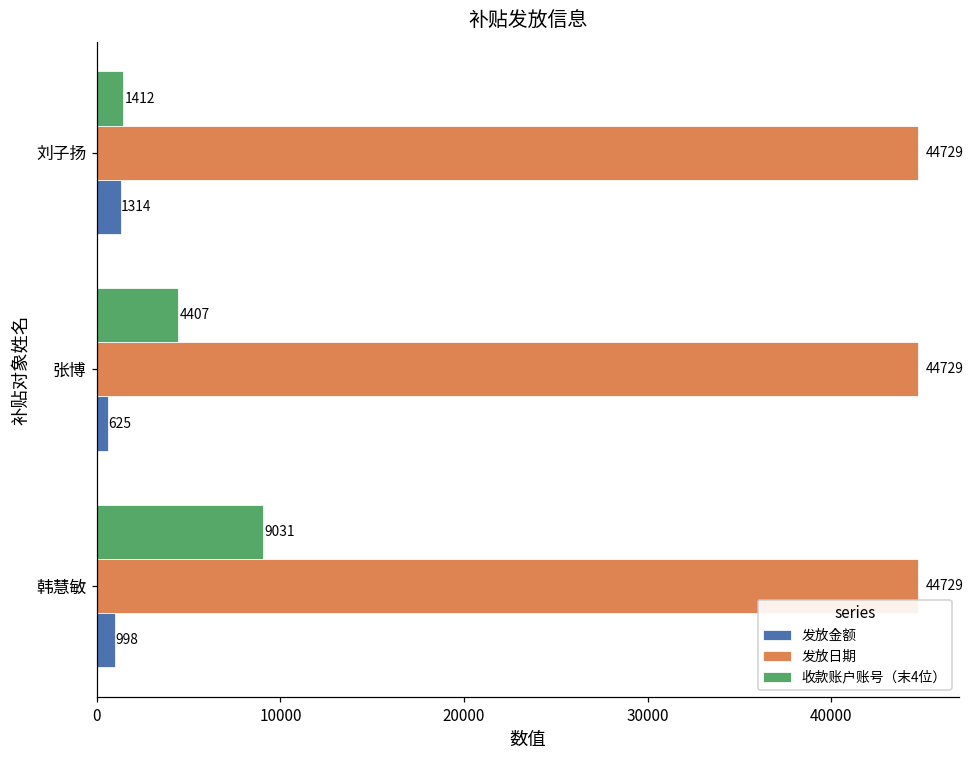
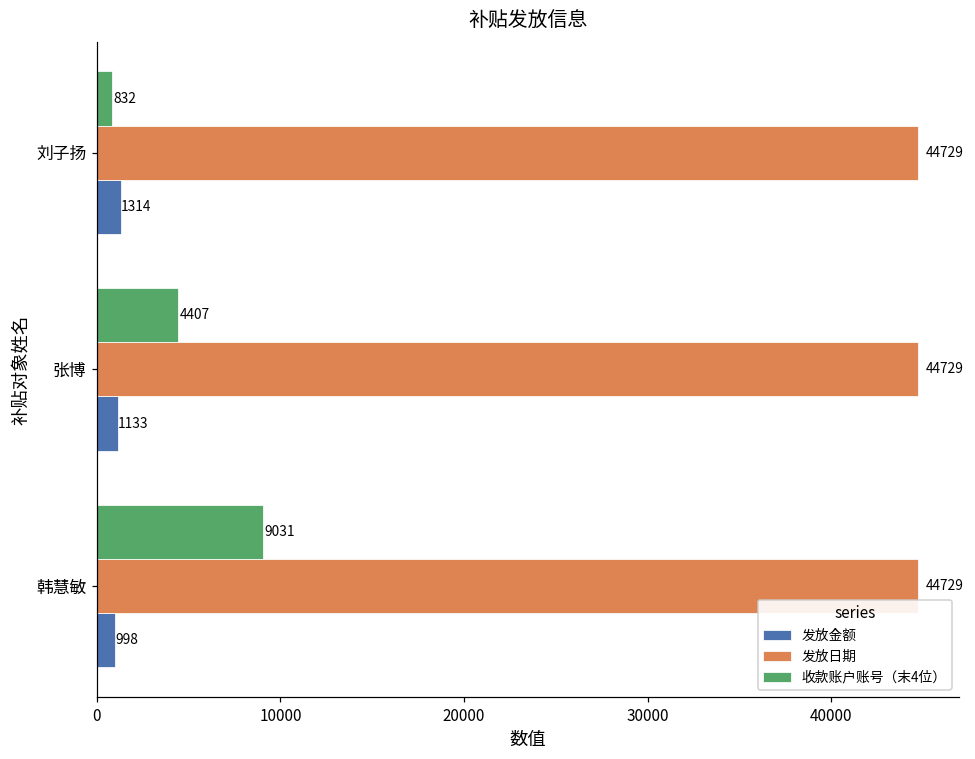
  {
    "发放金额": {
      "刘子扬": 1314,
-     "张博": 625,
+     "张博": 1133,
      "韩慧敏": 998
    },
    "发放日期": {
      "刘子扬": 44729,
      "张博": 44729,
      "韩慧敏": 44729
    },
    "收款账户账号（末4位）": {
-     "刘子扬": 1412,
+     "刘子扬": 832,
      "张博": 4407,
      "韩慧敏": 9031
    }
  }
